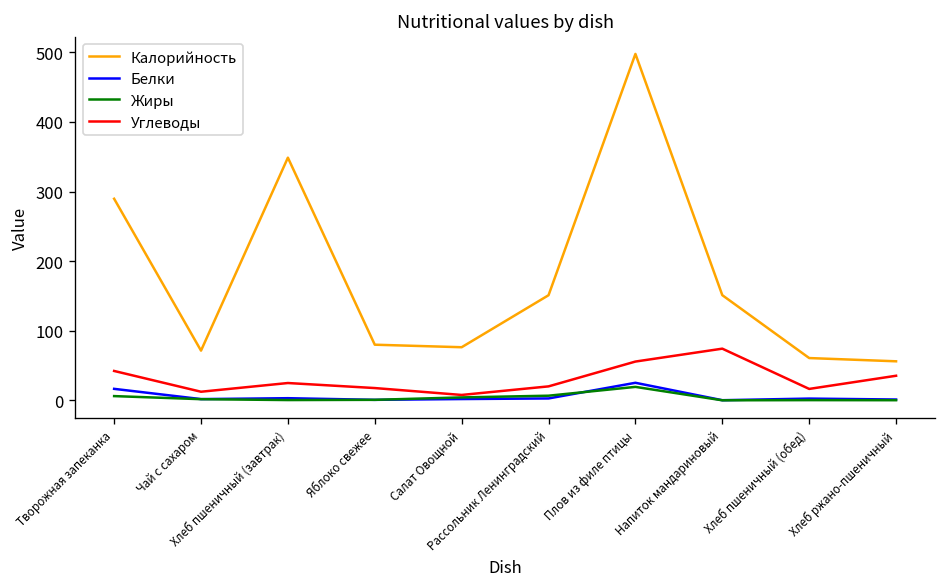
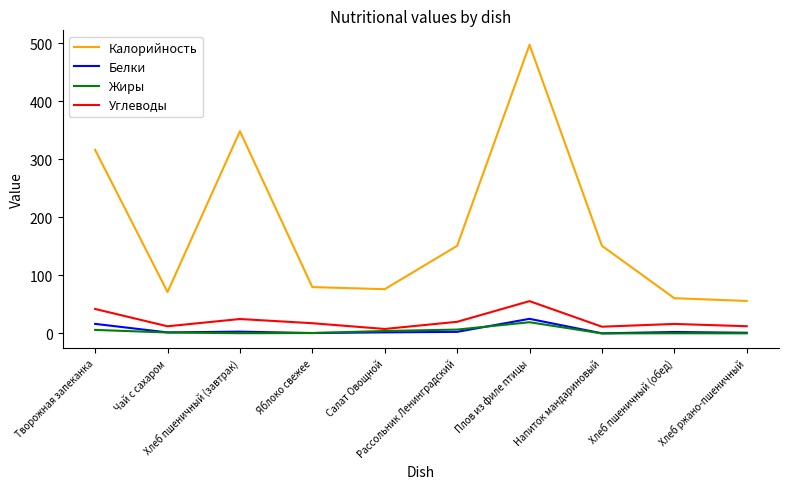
  {
    "Калорийность": {
-     "Творожная запеканка": 290,
+     "Творожная запеканка": 320,
      "Чай с сахаром": 70,
      "Хлеб пшеничный (завтрак)": 350,
      "Яблоко свежее": 80,
      "Салат Овощной": 80,
      "Рассольник Ленинградский": 150,
      "Плов из филе птицы": 500,
      "Напиток мандариновый": 150,
      "Хлеб пшеничный (обед)": 60,
      "Хлеб ржано-пшеничный": 60
    },
    "Белки": {
      "Творожная запеканка": 20,
      "Плов из филе птицы": 30
    },
    "Жиры": {
      "Творожная запеканка": 10,
      "Плов из филе птицы": 20
    },
    "Углеводы": {
      "Творожная запеканка": 40,
      "Чай с сахаром": 10,
      "Хлеб пшеничный (завтрак)": 20,
      "Яблоко свежее": 20,
      "Рассольник Ленинградский": 20,
      "Плов из филе птицы": 60,
-     "Напиток мандариновый": 70,
+     "Напиток мандариновый": 10,
      "Хлеб пшеничный (обед)": 20,
-     "Хлеб ржано-пшеничный": 40
+     "Хлеб ржано-пшеничный": 10
    }
  }
